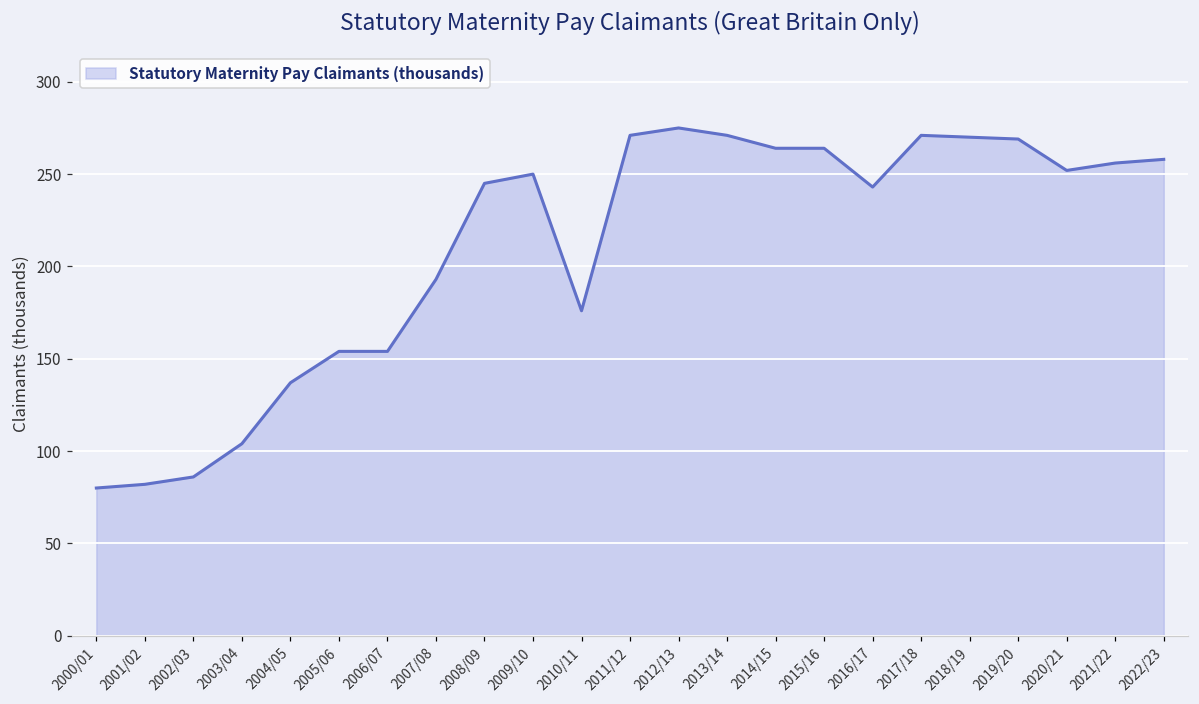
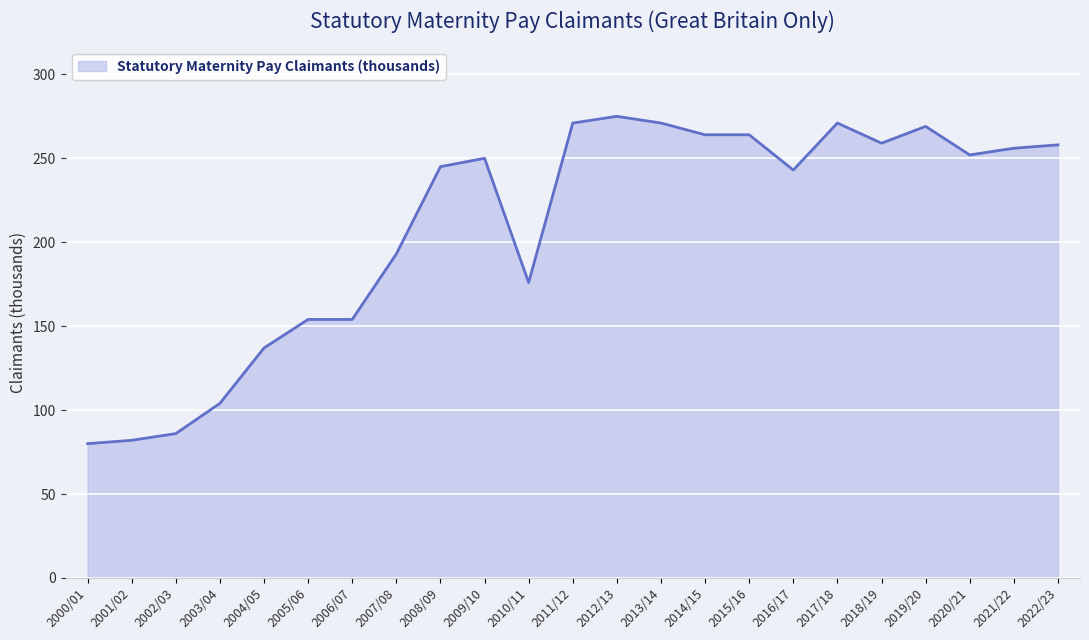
  {
    "2000/01": 80,
    "2001/02": 82,
    "2002/03": 86,
    "2003/04": 104,
    "2004/05": 137,
    "2005/06": 154,
    "2006/07": 154,
    "2007/08": 193,
    "2008/09": 245,
    "2009/10": 250,
    "2010/11": 176,
    "2011/12": 271,
    "2012/13": 275,
    "2013/14": 271,
    "2014/15": 264,
    "2015/16": 264,
    "2016/17": 243,
    "2017/18": 271,
-   "2018/19": 270,
+   "2018/19": 259,
    "2019/20": 269,
    "2020/21": 252,
    "2021/22": 256,
    "2022/23": 258
  }
